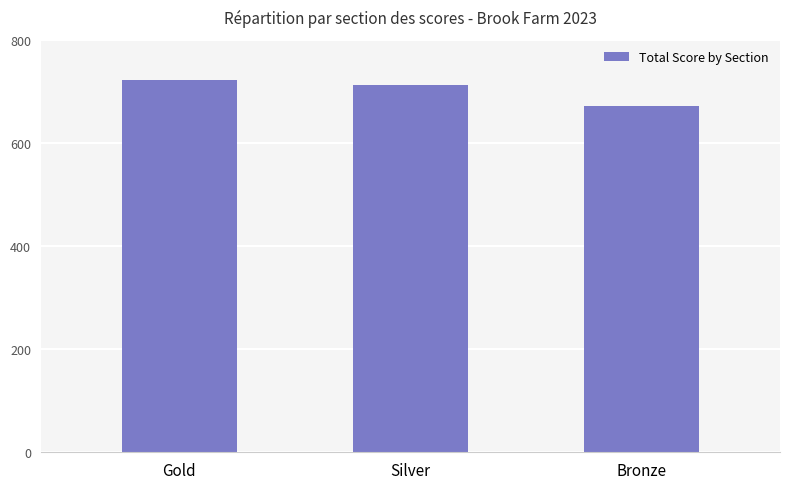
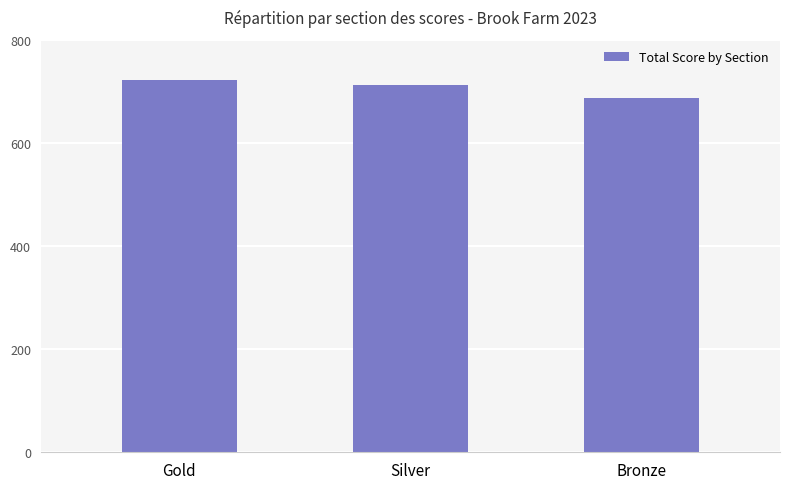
  {
    "Gold": 720,
    "Silver": 710,
-   "Bronze": 670
+   "Bronze": 690
  }
